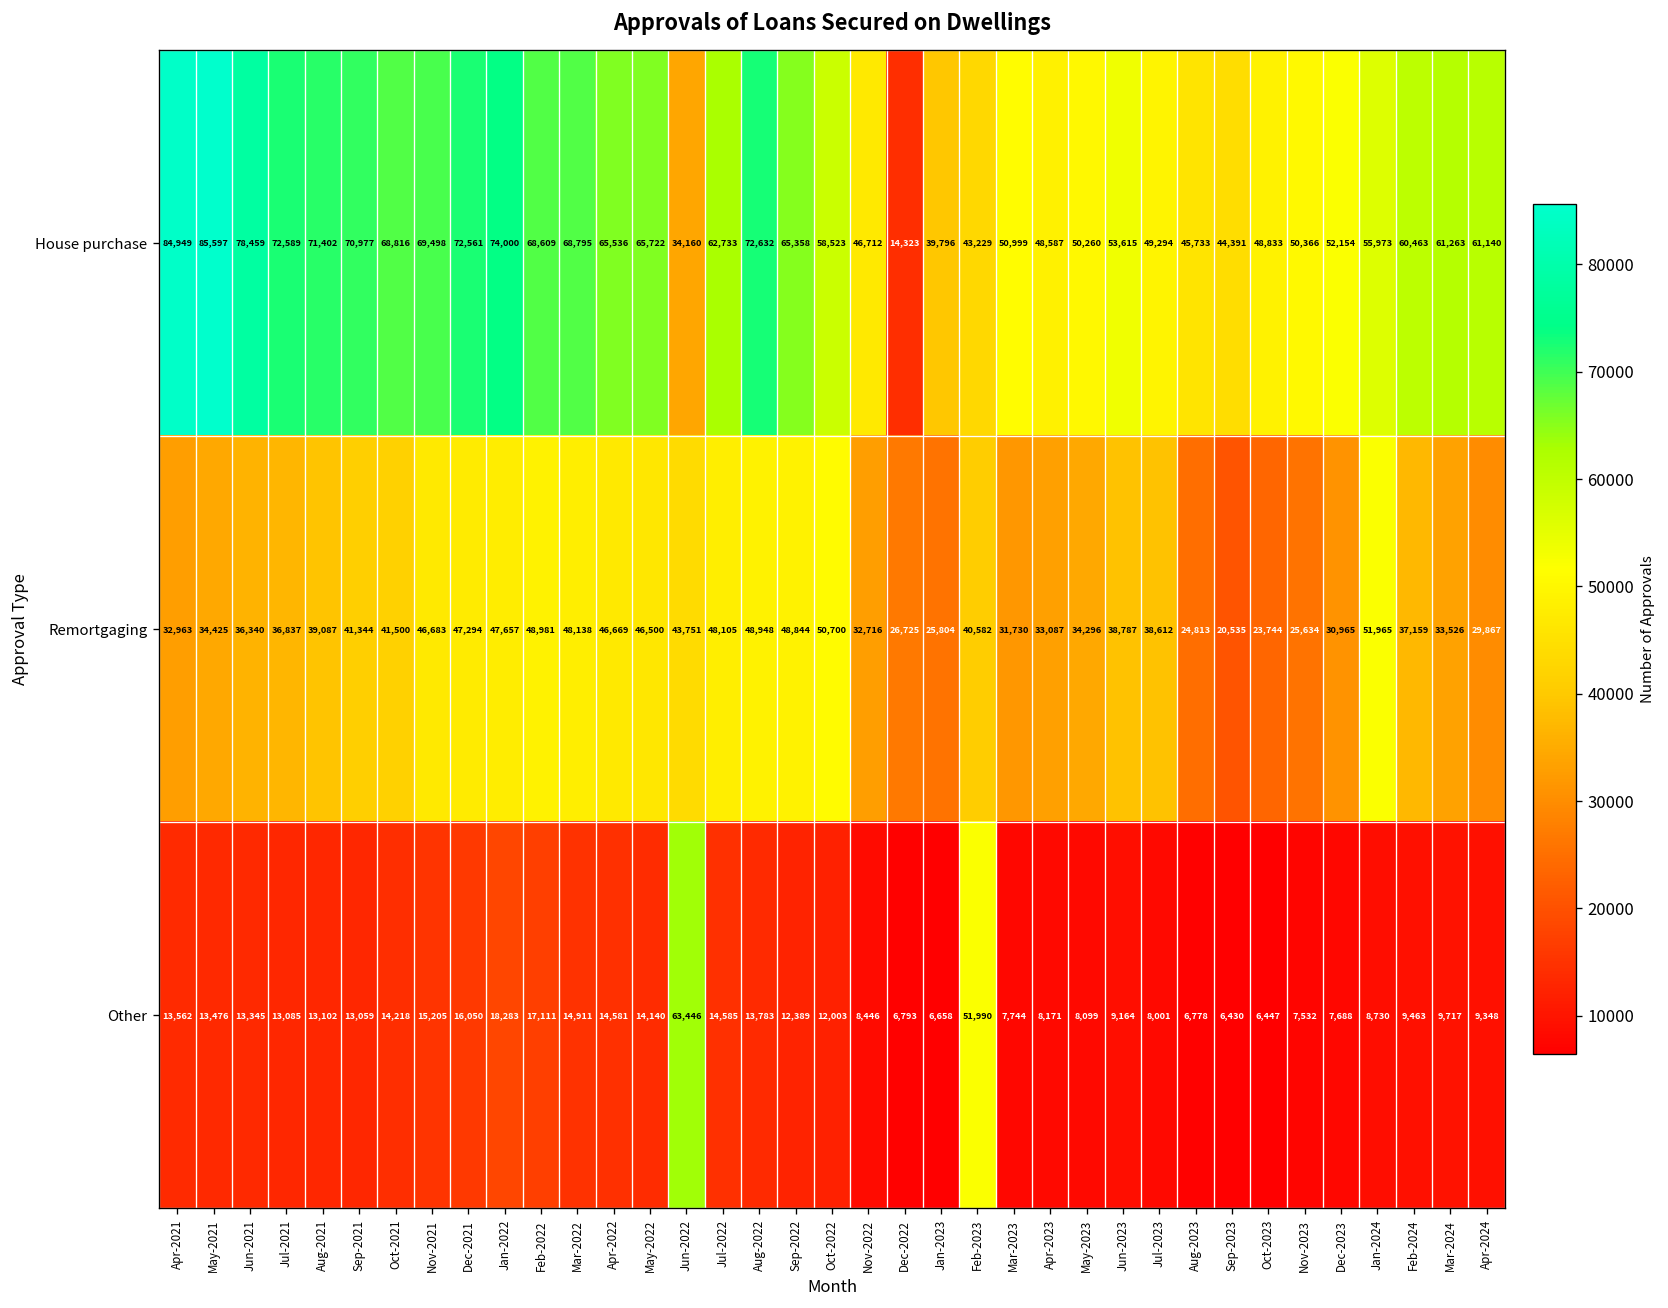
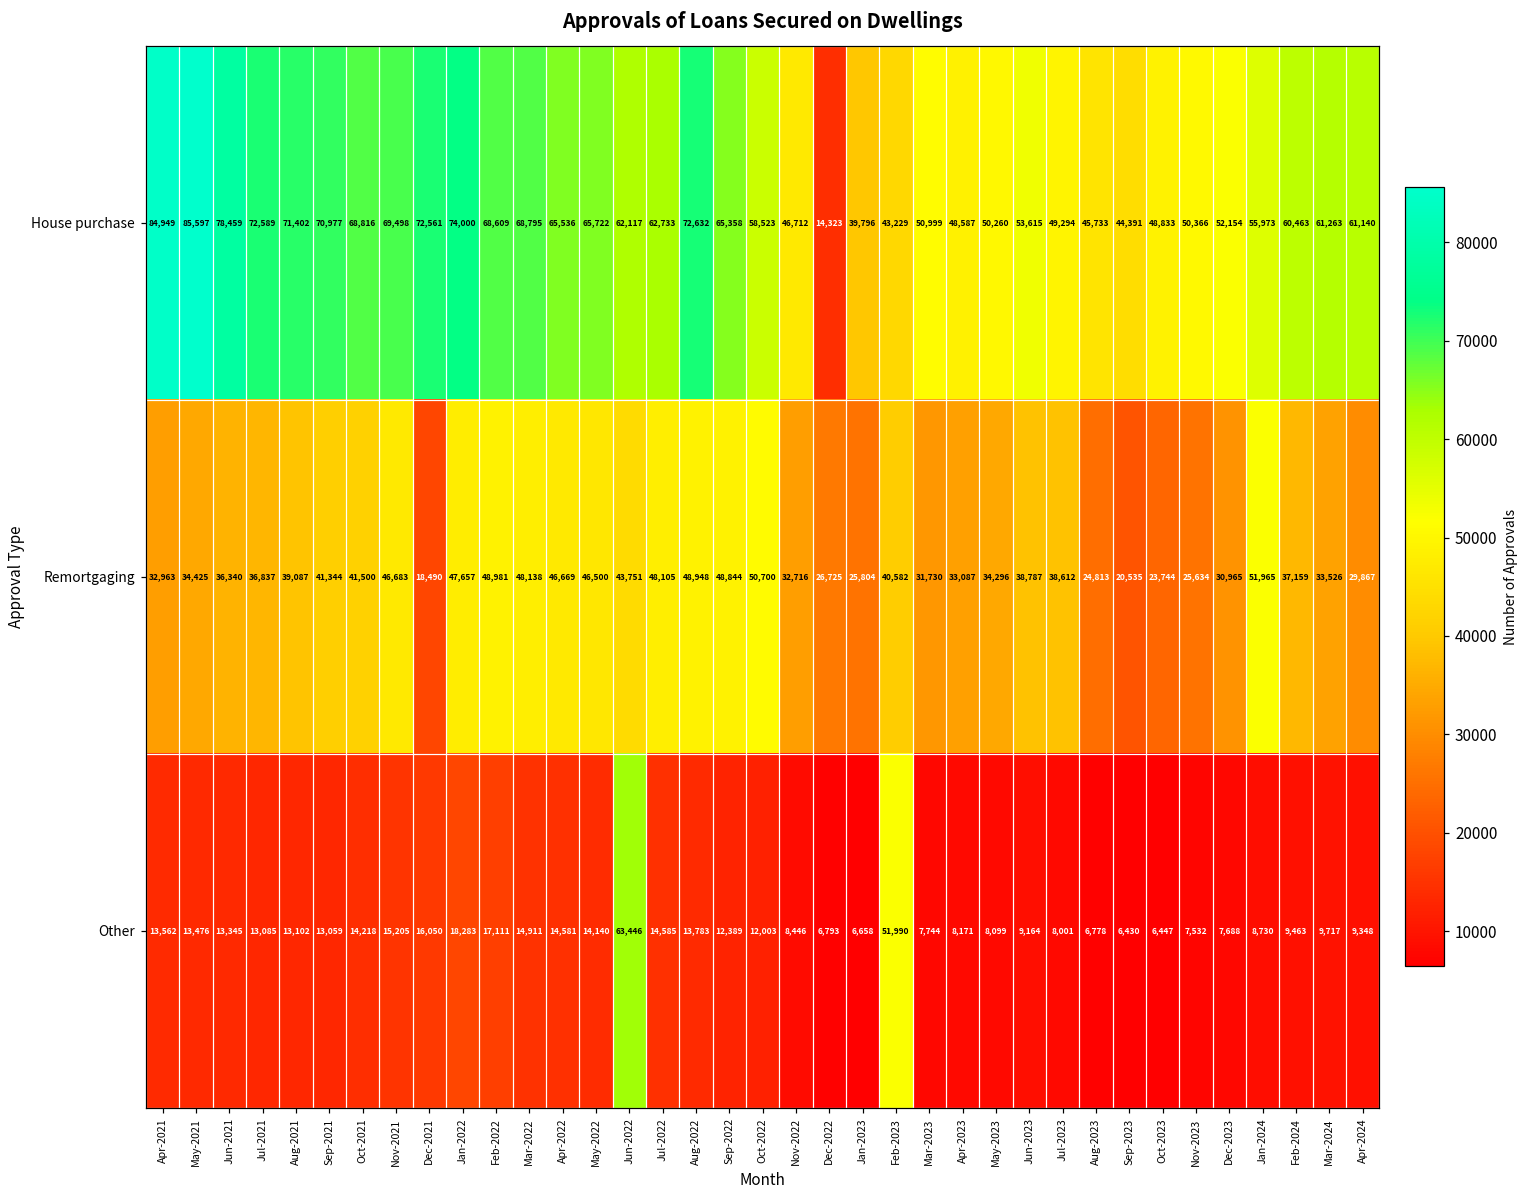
  {
    "House purchase": {
      "Apr-2021": "84,949",
      "May-2021": "85,597",
      "Jun-2021": "78,459",
      "Jul-2021": "72,589",
      "Aug-2021": "71,402",
      "Sep-2021": "70,977",
      "Oct-2021": "68,816",
      "Nov-2021": "69,498",
      "Dec-2021": "72,561",
      "Jan-2022": "74,000",
      "Feb-2022": "68,609",
      "Mar-2022": "68,795",
      "Apr-2022": "65,536",
      "May-2022": "65,722",
-     "Jun-2022": "34,160",
+     "Jun-2022": "62,117",
      "Jul-2022": "62,733",
      "Aug-2022": "72,632",
      "Sep-2022": "65,358",
      "Oct-2022": "58,523",
      "Nov-2022": "46,712",
      "Dec-2022": "14,323",
      "Jan-2023": "39,796",
      "Feb-2023": "43,229",
      "Mar-2023": "50,999",
      "Apr-2023": "48,587",
      "May-2023": "50,260",
      "Jun-2023": "53,615",
      "Jul-2023": "49,294",
      "Aug-2023": "45,733",
      "Sep-2023": "44,391",
      "Oct-2023": "48,833",
      "Nov-2023": "50,366",
      "Dec-2023": "52,154",
      "Jan-2024": "55,973",
      "Feb-2024": "60,463",
      "Mar-2024": "61,263",
      "Apr-2024": "61,140"
    },
    "Remortgaging": {
      "Apr-2021": "32,963",
      "May-2021": "34,425",
      "Jun-2021": "36,340",
      "Jul-2021": "36,837",
      "Aug-2021": "39,087",
      "Sep-2021": "41,344",
      "Oct-2021": "41,500",
      "Nov-2021": "46,683",
-     "Dec-2021": "47,294",
+     "Dec-2021": "18,490",
      "Jan-2022": "47,657",
      "Feb-2022": "48,981",
      "Mar-2022": "48,138",
      "Apr-2022": "46,669",
      "May-2022": "46,500",
      "Jun-2022": "43,751",
      "Jul-2022": "48,105",
      "Aug-2022": "48,948",
      "Sep-2022": "48,844",
      "Oct-2022": "50,700",
      "Nov-2022": "32,716",
      "Dec-2022": "26,725",
      "Jan-2023": "25,804",
      "Feb-2023": "40,582",
      "Mar-2023": "31,730",
      "Apr-2023": "33,087",
      "May-2023": "34,296",
      "Jun-2023": "38,787",
      "Jul-2023": "38,612",
      "Aug-2023": "24,813",
      "Sep-2023": "20,535",
      "Oct-2023": "23,744",
      "Nov-2023": "25,634",
      "Dec-2023": "30,965",
      "Jan-2024": "51,965",
      "Feb-2024": "37,159",
      "Mar-2024": "33,526",
      "Apr-2024": "29,867"
    },
    "Other": {
      "Apr-2021": "13,562",
      "May-2021": "13,476",
      "Jun-2021": "13,345",
      "Jul-2021": "13,085",
      "Aug-2021": "13,102",
      "Sep-2021": "13,059",
      "Oct-2021": "14,218",
      "Nov-2021": "15,205",
      "Dec-2021": "16,050",
      "Jan-2022": "18,283",
      "Feb-2022": "17,111",
      "Mar-2022": "14,911",
      "Apr-2022": "14,581",
      "May-2022": "14,140",
      "Jun-2022": "63,446",
      "Jul-2022": "14,585",
      "Aug-2022": "13,783",
      "Sep-2022": "12,389",
      "Oct-2022": "12,003",
      "Nov-2022": "8,446",
      "Dec-2022": "6,793",
      "Jan-2023": "6,658",
      "Feb-2023": "51,990",
      "Mar-2023": "7,744",
      "Apr-2023": "8,171",
      "May-2023": "8,099",
      "Jun-2023": "9,164",
      "Jul-2023": "8,001",
      "Aug-2023": "6,778",
      "Sep-2023": "6,430",
      "Oct-2023": "6,447",
      "Nov-2023": "7,532",
      "Dec-2023": "7,688",
      "Jan-2024": "8,730",
      "Feb-2024": "9,463",
      "Mar-2024": "9,717",
      "Apr-2024": "9,348"
    }
  }
